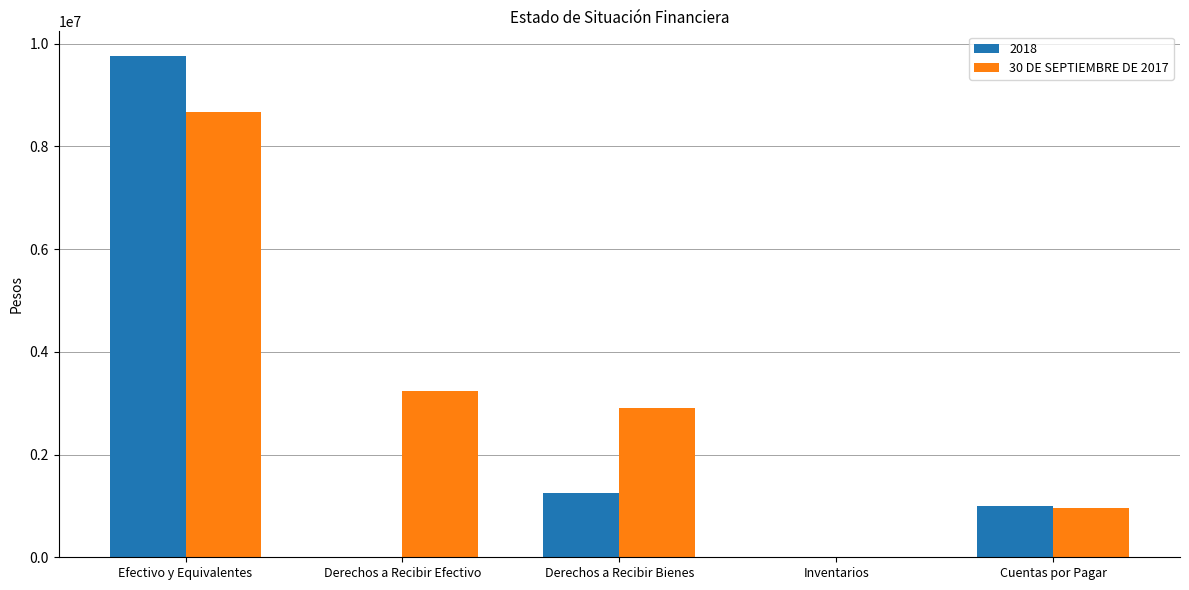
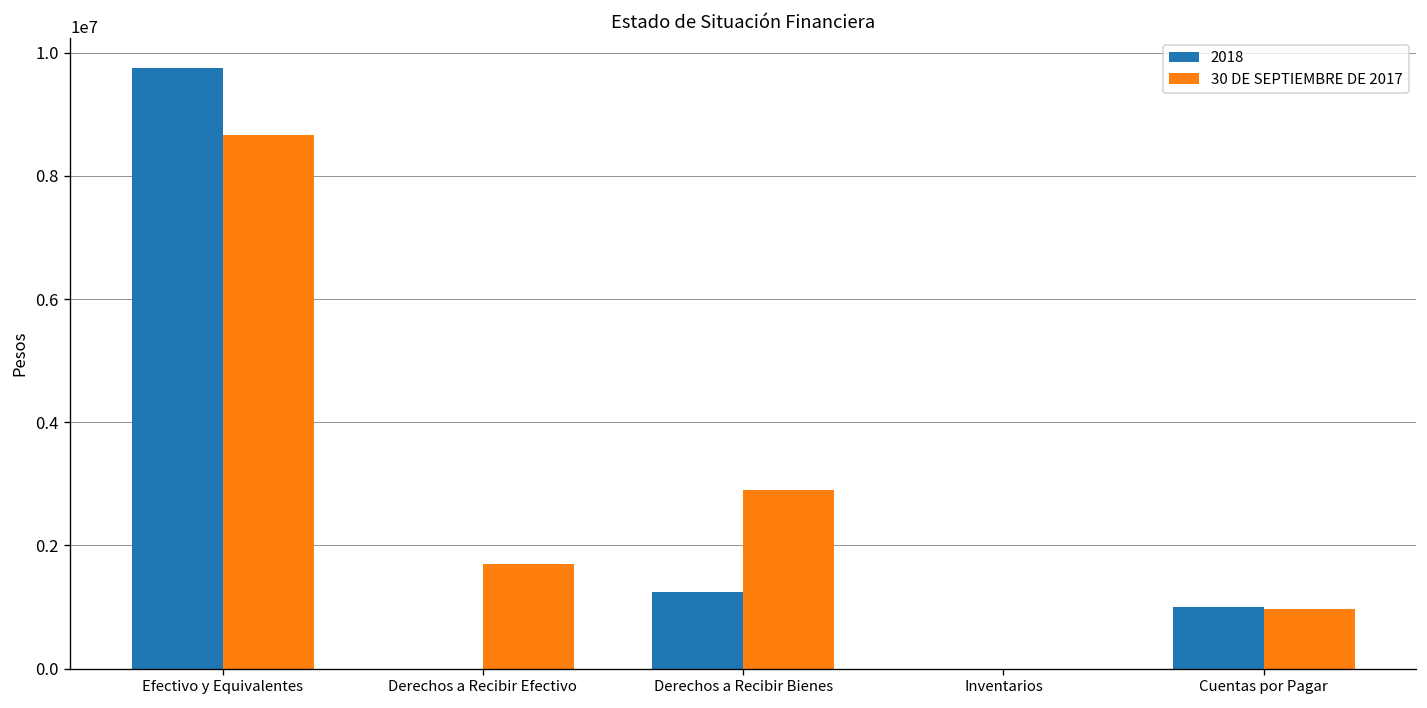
  {
    "2018": {
      "Efectivo y Equivalentes": 9800000,
      "Derechos a Recibir Efectivo": 0,
      "Derechos a Recibir Bienes": 1200000,
      "Inventarios": 0,
      "Cuentas por Pagar": 1000000
    },
    "30 DE SEPTIEMBRE DE 2017": {
      "Efectivo y Equivalentes": 8700000,
-     "Derechos a Recibir Efectivo": 3200000,
+     "Derechos a Recibir Efectivo": 1700000,
      "Derechos a Recibir Bienes": 2900000,
      "Inventarios": 0,
      "Cuentas por Pagar": 1000000
    }
  }
